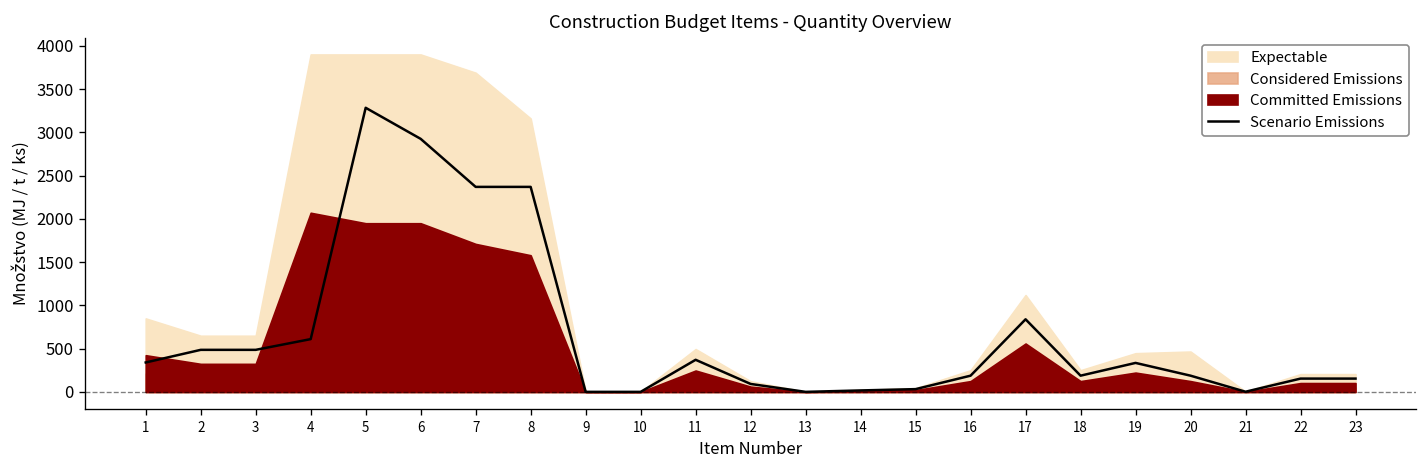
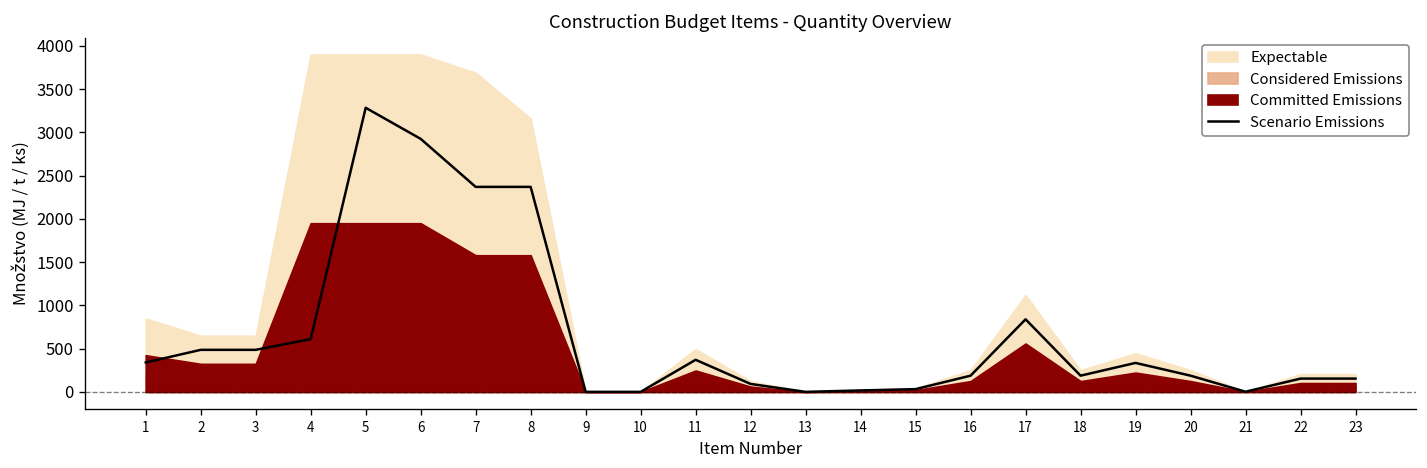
  {
    "Scenario Emissions": {
      "1": 300,
      "2": 500,
      "3": 500,
      "4": 600,
      "5": 3300,
      "6": 2900,
      "7": 2400,
      "8": 2400,
      "11": 400,
      "16": 200,
      "17": 800,
      "18": 200,
      "19": 300,
      "20": 200,
      "22": 200,
      "23": 200
    },
    "Expectable": {
      "1": 900,
      "2": 700,
      "3": 700,
      "4": 3900,
      "5": 3900,
      "6": 3900,
      "7": 3700,
      "8": 3200,
      "11": 500,
      "16": 300,
      "17": 1100,
      "18": 300,
      "19": 400,
-     "20": 500,
+     "20": 300,
      "22": 200,
      "23": 200
    },
    "Committed Emissions": {
      "1": 400,
      "2": 300,
      "3": 300,
-     "4": 2100,
+     "4": 2000,
      "5": 2000,
      "6": 2000,
-     "7": 1700,
+     "7": 1600,
      "8": 1600,
      "11": 200,
      "16": 100,
      "17": 600,
      "18": 100,
      "19": 200,
      "20": 100,
      "22": 100,
      "23": 100
    }
  }
